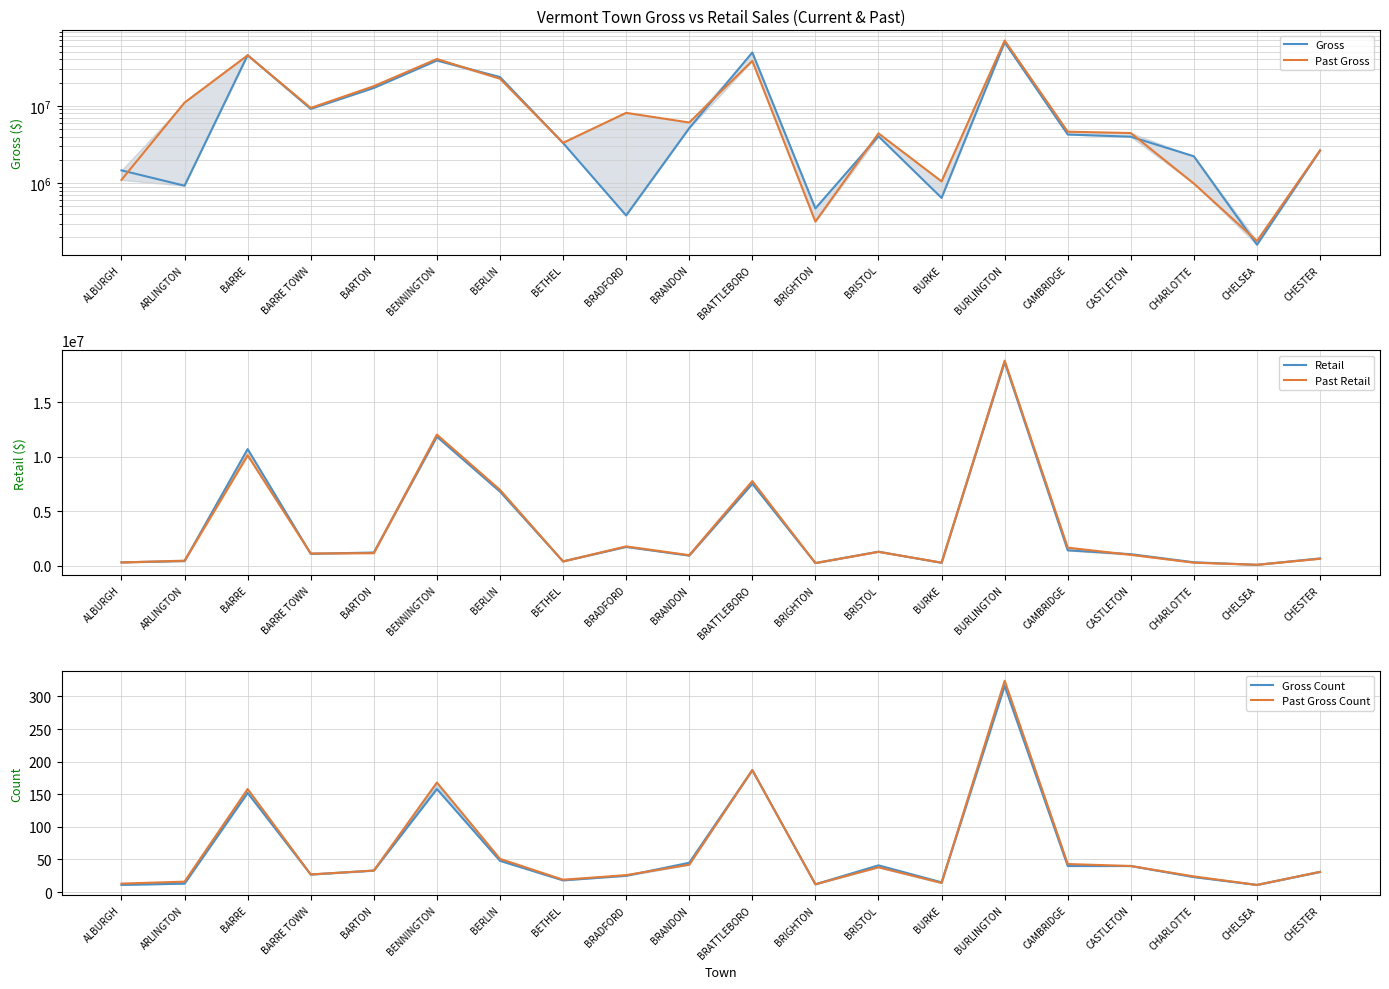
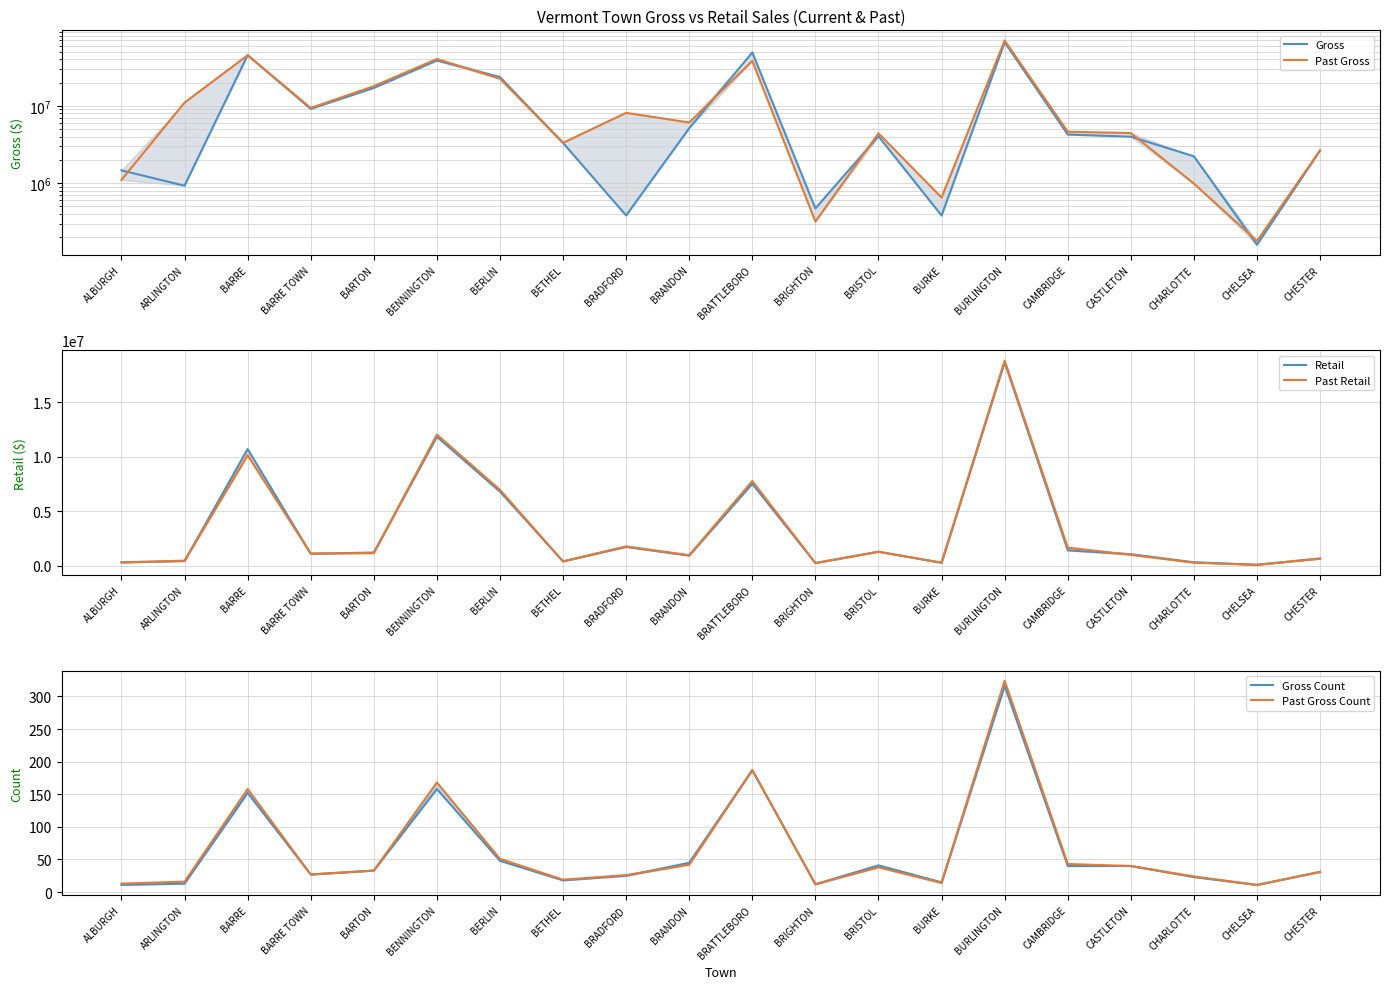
  {
    "Vermont Town Gross vs Retail Sales (Current & Past)": {
      "Gross": {
        "ARLINGTON": 900000,
        "BRADFORD": 400000,
        "BRANDON": 5000000,
        "BRISTOL": 4000000,
-       "BURKE": 600000,
+       "BURKE": 400000,
        "CAMBRIDGE": 4000000,
        "CASTLETON": 4000000,
        "CHELSEA": 160000
      },
      "Past Gross": {
        "ALBURGH": 1100000,
        "BRATTLEBORO": 40000000,
        "BRIGHTON": 320000,
-       "BURKE": 1100000,
+       "BURKE": 700000,
        "CHARLOTTE": 1000000
      }
    }
  }
